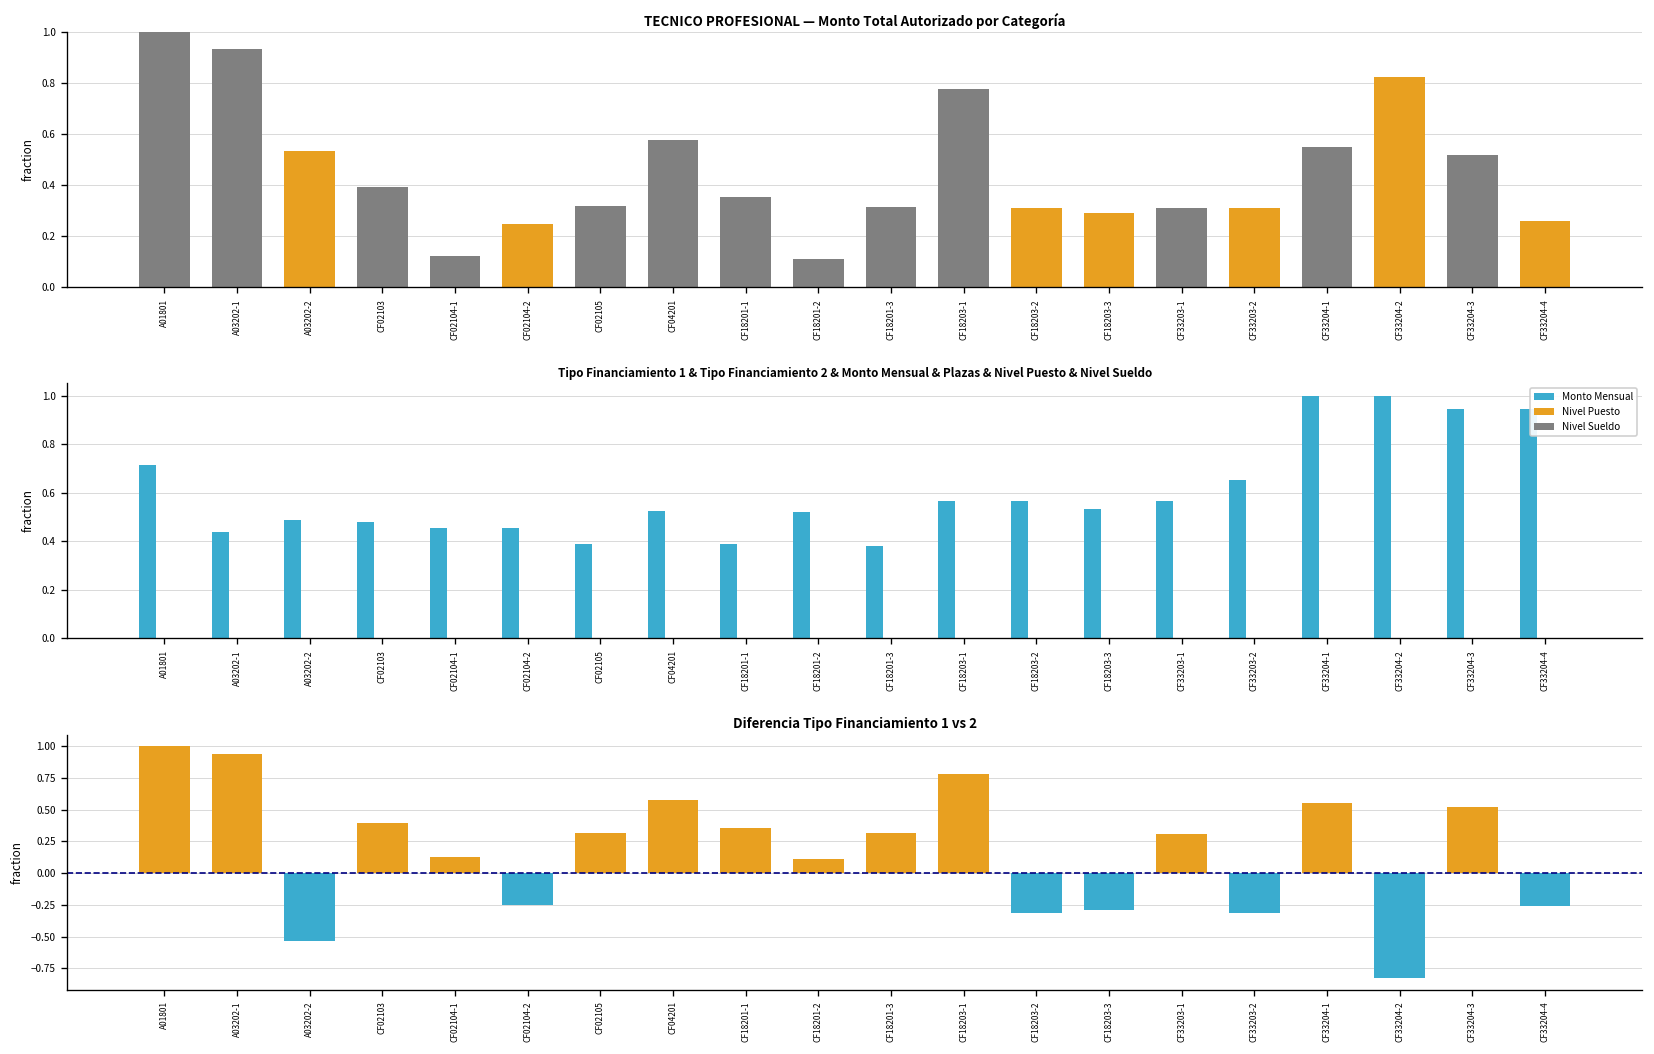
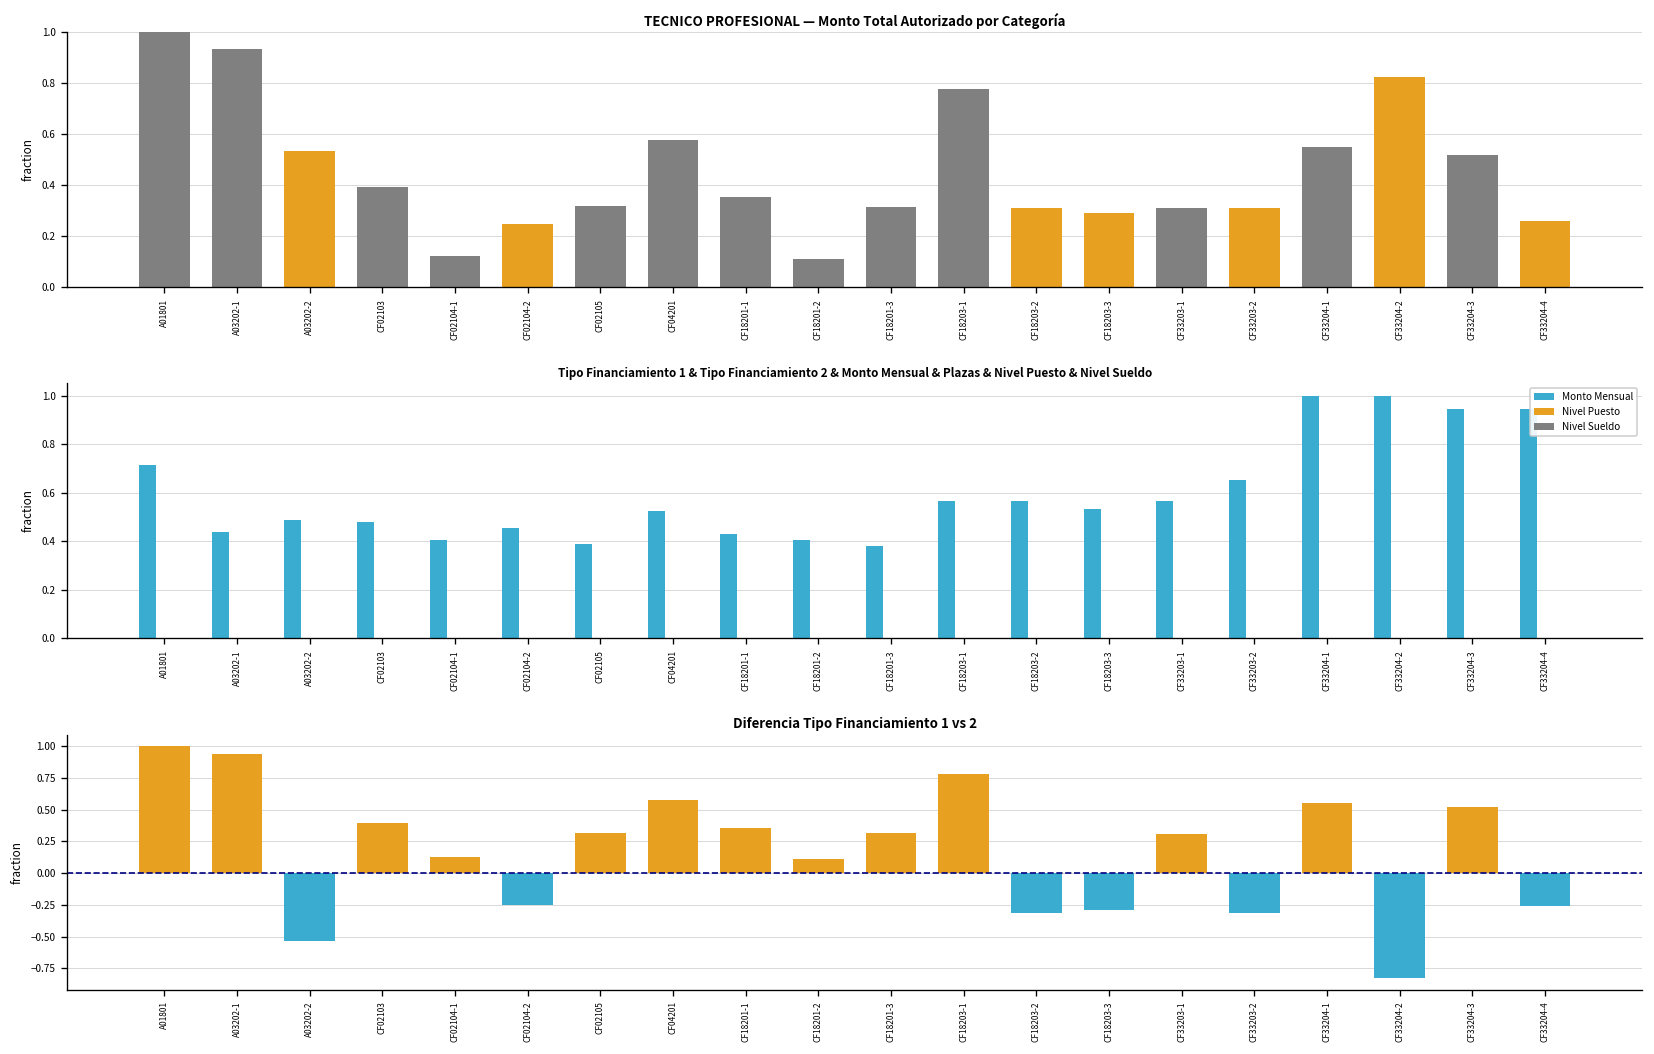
  {
    "Tipo Financiamiento 1 & Tipo Financiamiento 2 & Monto Mensual & Plazas & Nivel Puesto & Nivel Sueldo": {
      "Monto Mensual": {
        "A01801": 0.72,
        "A03202-1": 0.44,
        "A03202-2": 0.49,
        "CF02103": 0.48,
-       "CF02104-1": 0.45,
+       "CF02104-1": 0.40,
        "CF02104-2": 0.45,
        "CF02105": 0.39,
        "CF04201": 0.53,
-       "CF18201-1": 0.39,
-       "CF18201-2": 0.52,
+       "CF18201-1": 0.43,
+       "CF18201-2": 0.40,
        "CF18201-3": 0.38,
        "CF18203-1": 0.57,
        "CF18203-2": 0.57,
        "CF18203-3": 0.53,
        "CF33203-1": 0.57,
        "CF33203-2": 0.65,
        "CF33204-1": 1.00,
        "CF33204-2": 1.00,
        "CF33204-3": 0.94,
        "CF33204-4": 0.94
      }
    },
    "Diferencia Tipo Financiamiento 1 vs 2": {
      "A01801": 1.00,
      "A03202-1": 0.94,
      "A03202-2": -0.53,
      "CF02103": 0.39,
      "CF02104-1": 0.12,
      "CF02104-2": -0.25,
      "CF02105": 0.32,
      "CF04201": 0.58,
      "CF18201-1": 0.35,
      "CF18201-2": 0.11,
      "CF18201-3": 0.32,
      "CF18203-1": 0.78,
      "CF18203-2": -0.31,
      "CF18203-3": -0.29,
      "CF33203-1": 0.31,
      "CF33203-2": -0.31,
      "CF33204-1": 0.55,
      "CF33204-2": -0.82,
      "CF33204-3": 0.52,
      "CF33204-4": -0.26
    }
  }
